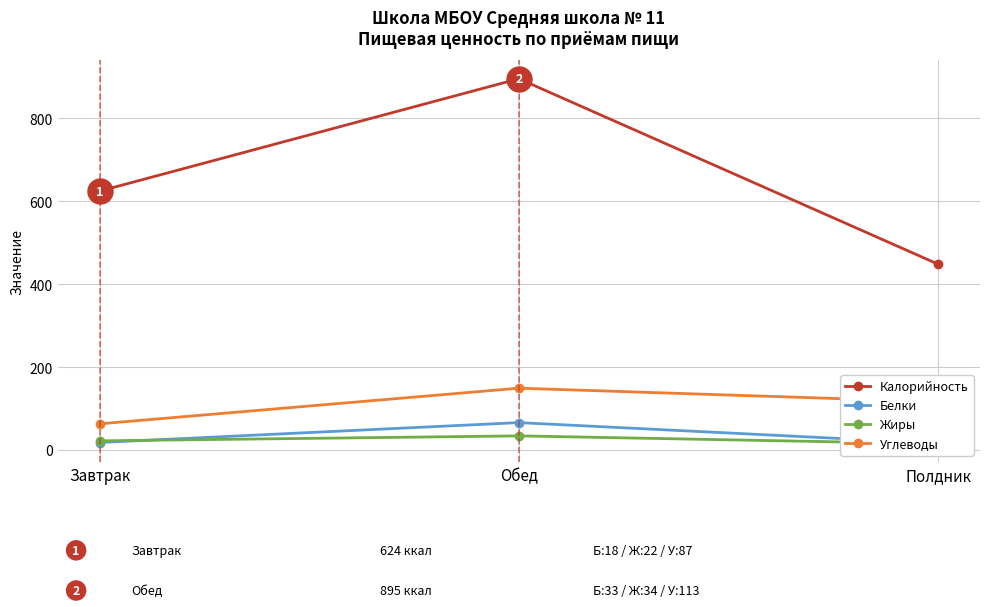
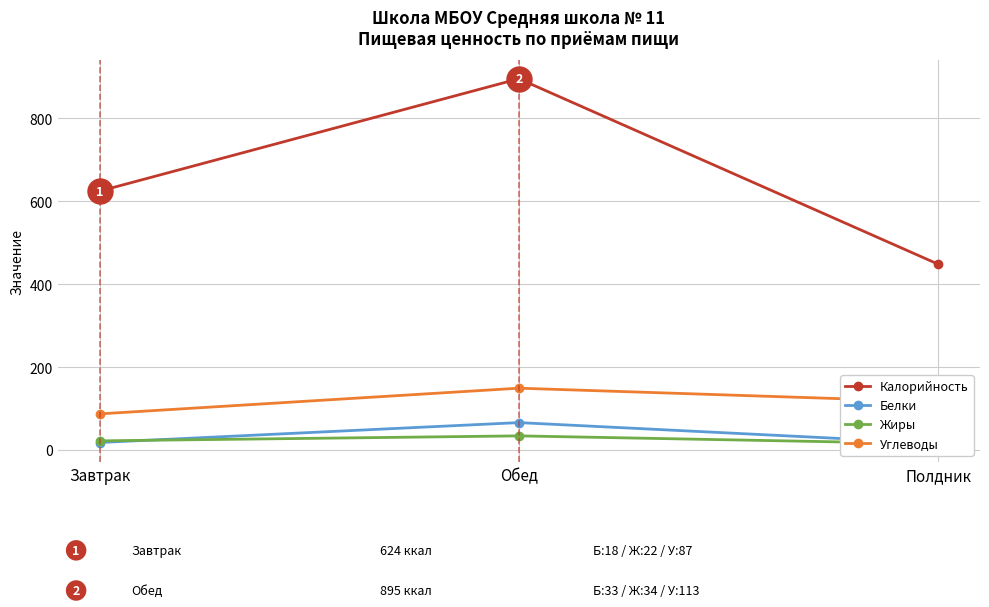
  {
    "Белки": {
      "Обед": 70
    },
    "Жиры": {
      "Обед": 30
    },
    "Углеводы": {
-     "Завтрак": 60,
+     "Завтрак": 90,
      "Обед": 150
    }
  }
